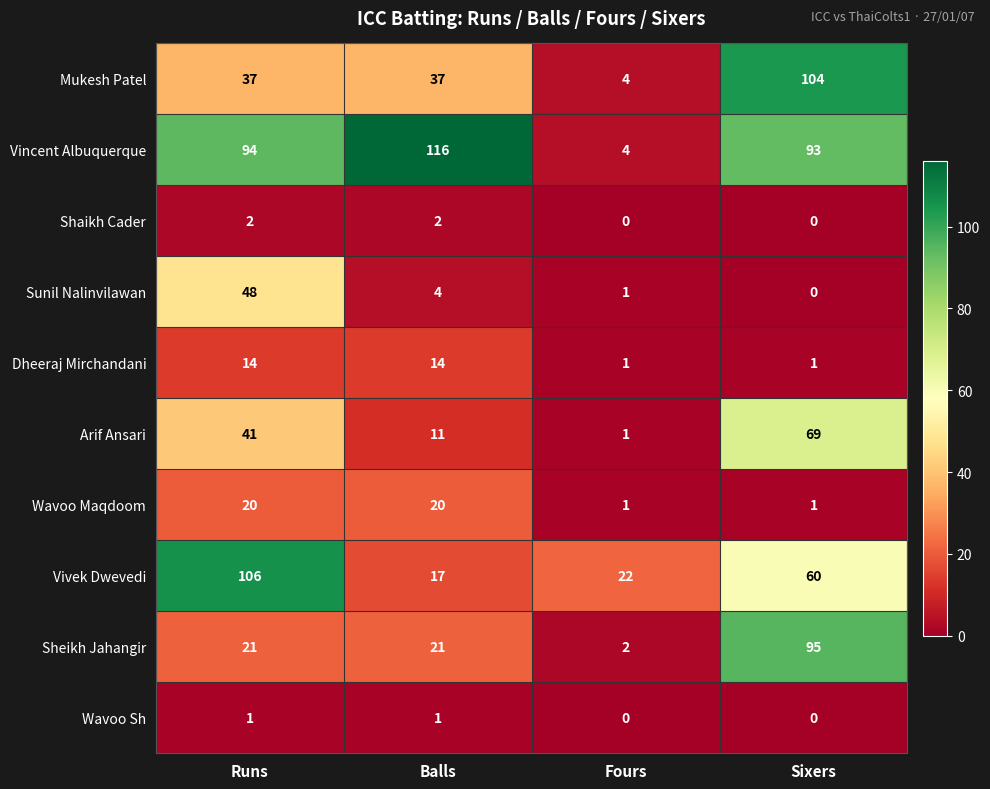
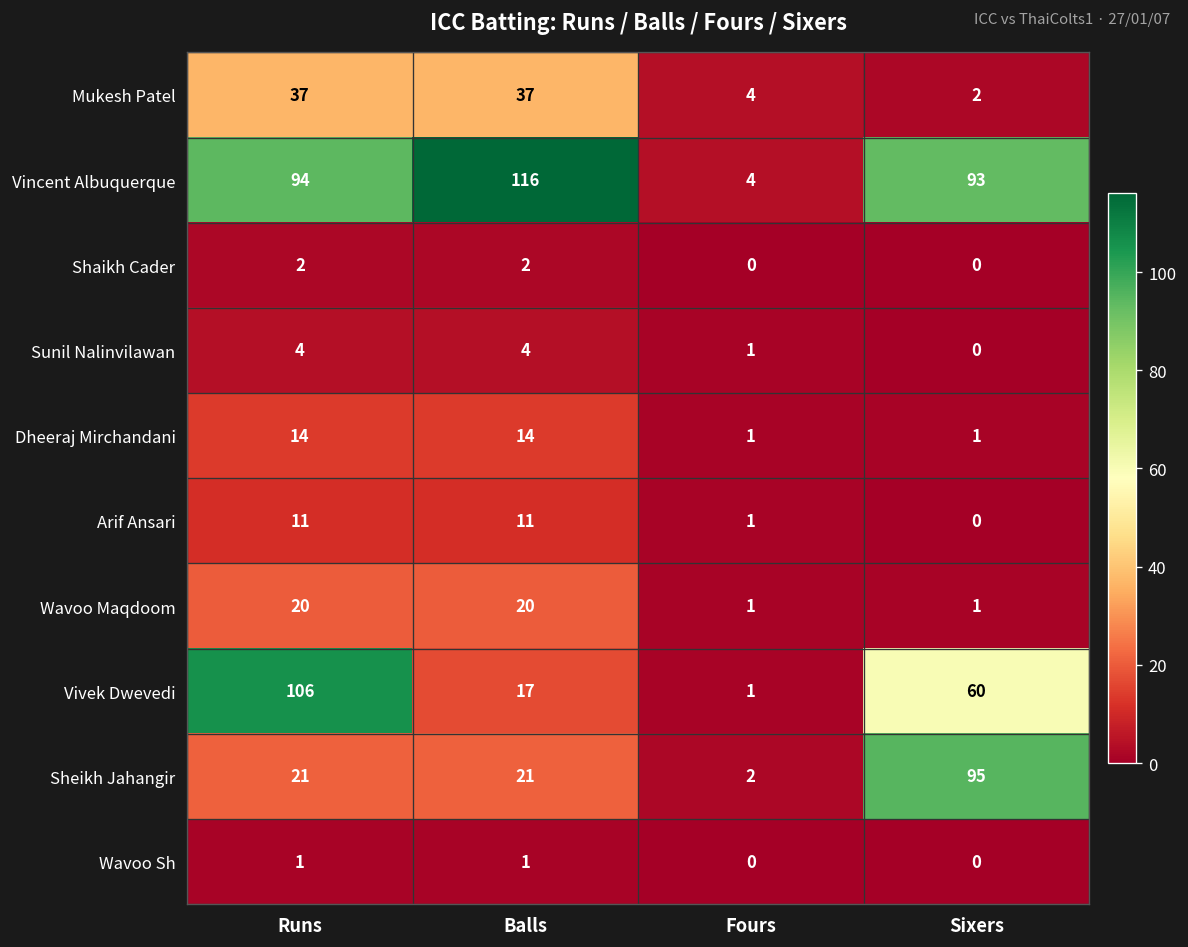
  {
    "Mukesh Patel": {
      "Runs": 37,
      "Balls": 37,
      "Fours": 4,
-     "Sixers": 104
+     "Sixers": 2
    },
    "Vincent Albuquerque": {
      "Runs": 94,
      "Balls": 116,
      "Fours": 4,
      "Sixers": 93
    },
    "Shaikh Cader": {
      "Runs": 2,
      "Balls": 2,
      "Fours": 0,
      "Sixers": 0
    },
    "Sunil Nalinvilawan": {
-     "Runs": 48,
+     "Runs": 4,
      "Balls": 4,
      "Fours": 1,
      "Sixers": 0
    },
    "Dheeraj Mirchandani": {
      "Runs": 14,
      "Balls": 14,
      "Fours": 1,
      "Sixers": 1
    },
    "Arif Ansari": {
-     "Runs": 41,
+     "Runs": 11,
      "Balls": 11,
      "Fours": 1,
-     "Sixers": 69
+     "Sixers": 0
    },
    "Wavoo Maqdoom": {
      "Runs": 20,
      "Balls": 20,
      "Fours": 1,
      "Sixers": 1
    },
    "Vivek Dwevedi": {
      "Runs": 106,
      "Balls": 17,
-     "Fours": 22,
+     "Fours": 1,
      "Sixers": 60
    },
    "Sheikh Jahangir": {
      "Runs": 21,
      "Balls": 21,
      "Fours": 2,
      "Sixers": 95
    },
    "Wavoo Sh": {
      "Runs": 1,
      "Balls": 1,
      "Fours": 0,
      "Sixers": 0
    }
  }
